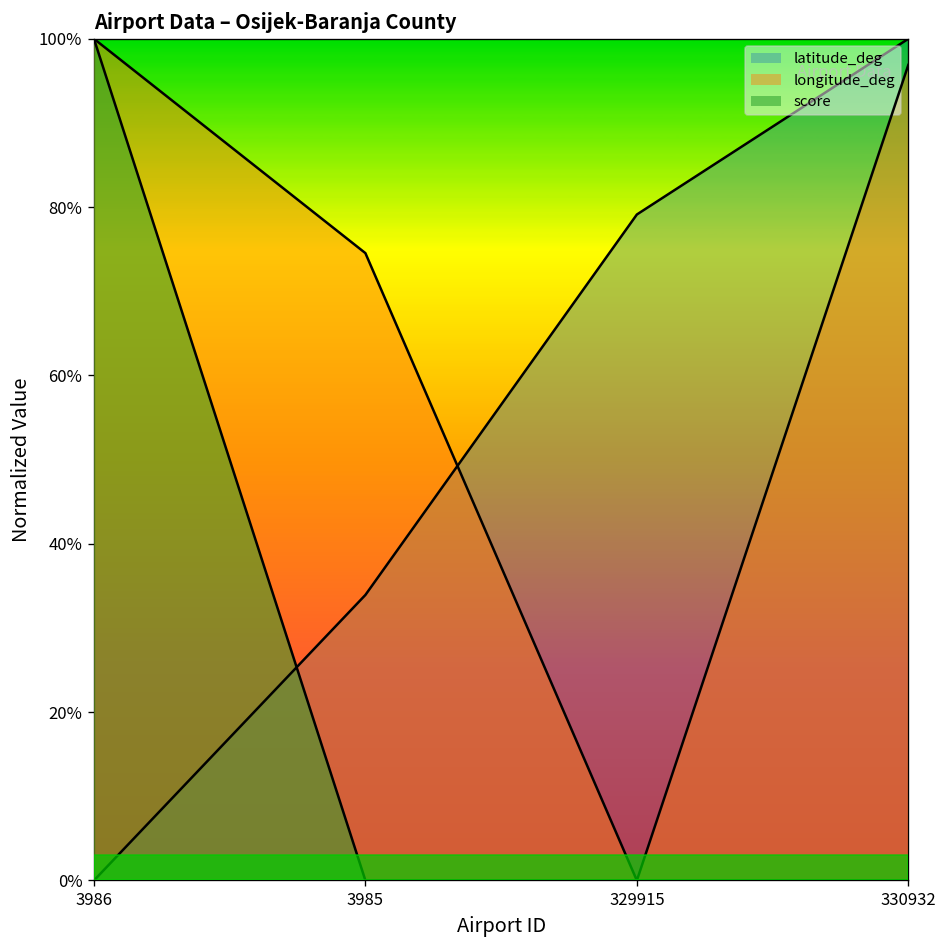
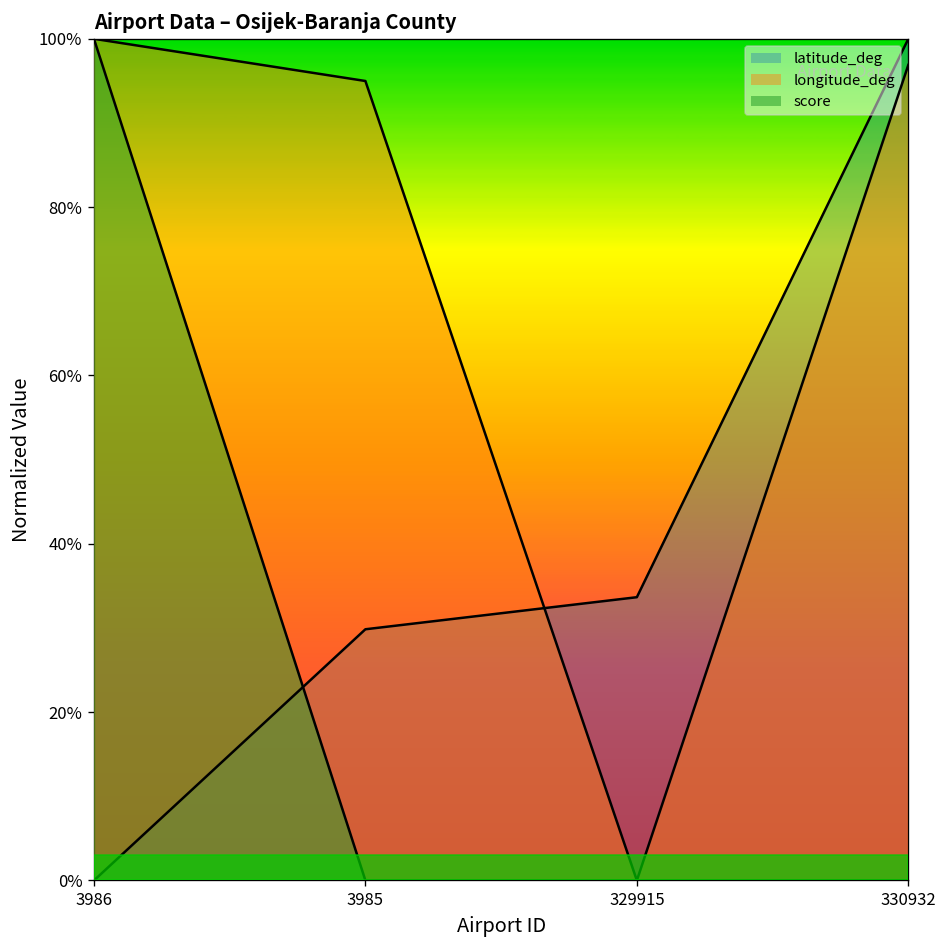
  {
    "latitude_deg": {
-     "3985": "34%",
-     "329915": "79%",
+     "3985": "30%",
+     "329915": "34%",
      "330932": "100%"
    },
    "longitude_deg": {
-     "3985": "75%",
+     "3985": "95%",
      "330932": "97%"
    }
  }
